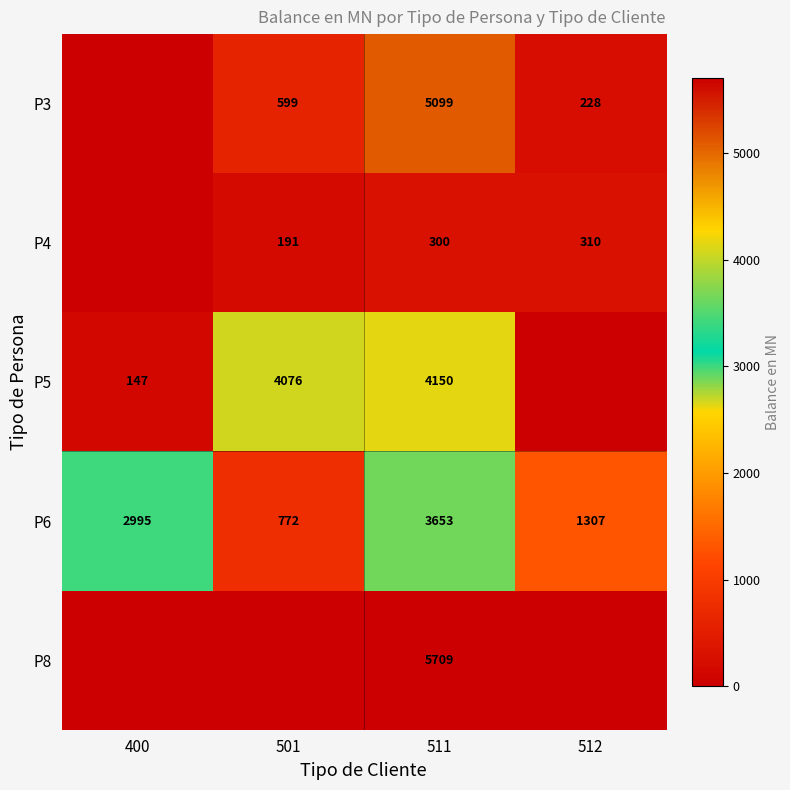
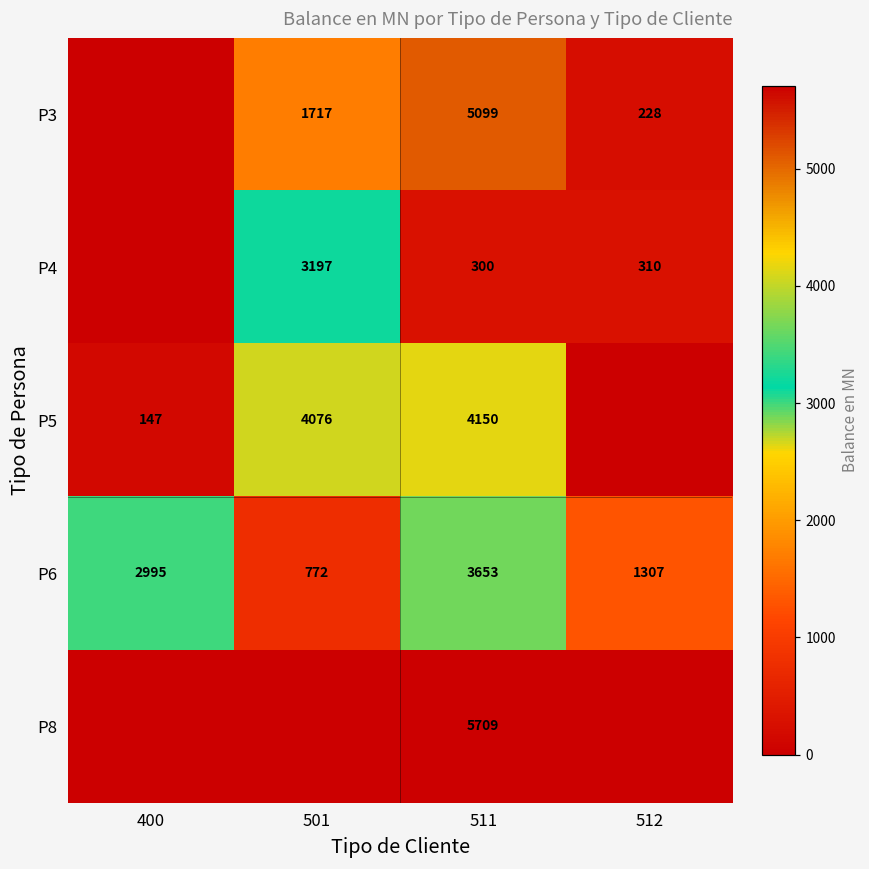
  {
    "P3": {
-     "501": 599,
+     "501": 1717,
      "511": 5099,
      "512": 228
    },
    "P4": {
-     "501": 191,
+     "501": 3197,
      "511": 300,
      "512": 310
    },
    "P5": {
      "400": 147,
      "501": 4076,
      "511": 4150
    },
    "P6": {
      "400": 2995,
      "501": 772,
      "511": 3653,
      "512": 1307
    },
    "P8": {
      "511": 5709
    }
  }
